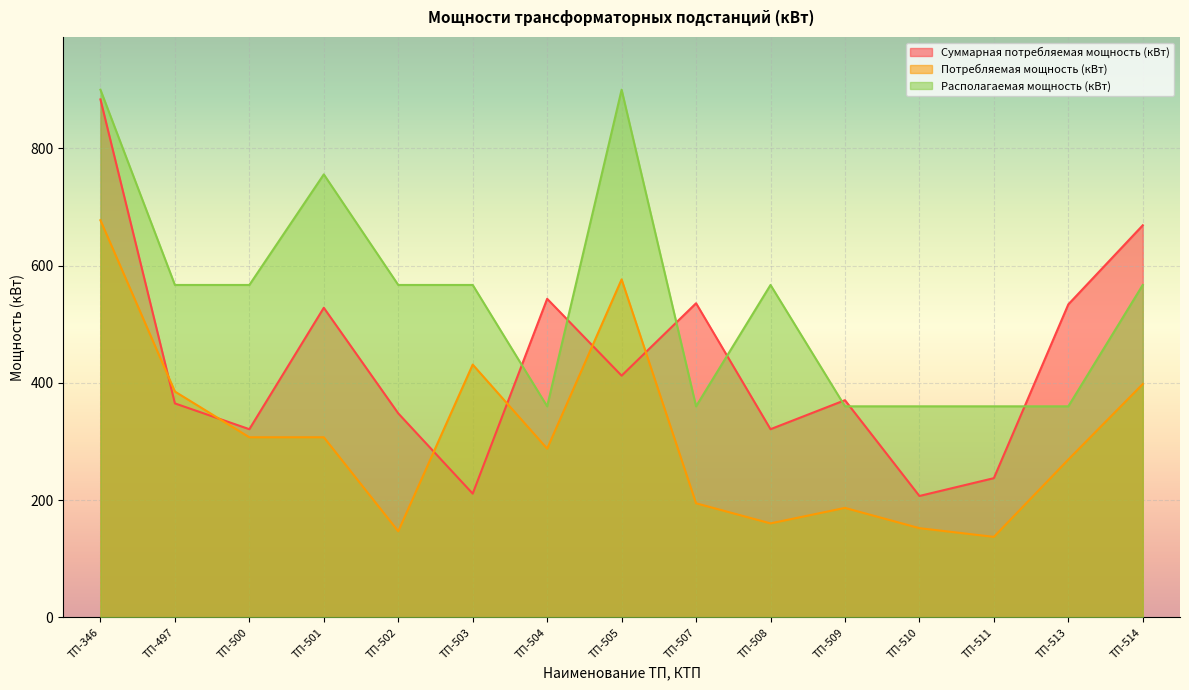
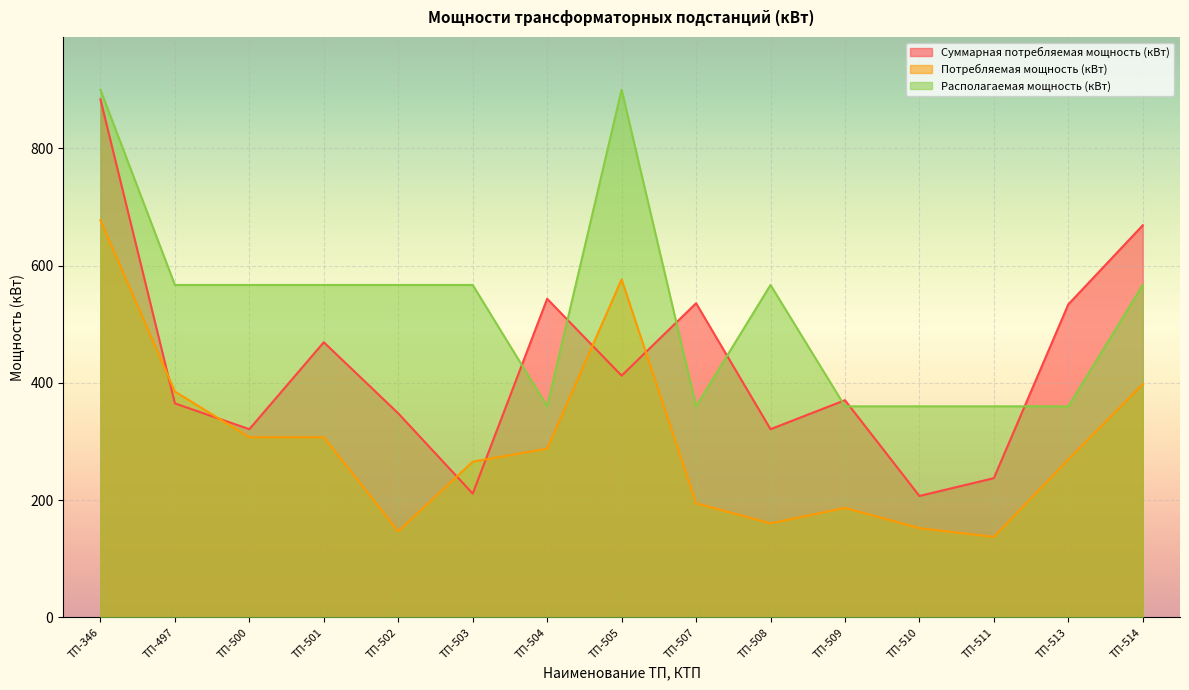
  {
    "Суммарная потребляемая мощность (кВт)": {
      "ТП-346": 880,
      "ТП-497": 370,
      "ТП-500": 320,
-     "ТП-501": 530,
+     "ТП-501": 470,
      "ТП-502": 350,
      "ТП-503": 210,
      "ТП-504": 540,
      "ТП-505": 410,
      "ТП-507": 540,
      "ТП-508": 320,
      "ТП-509": 370,
      "ТП-510": 210,
      "ТП-511": 240,
      "ТП-513": 530,
      "ТП-514": 670
    },
    "Потребляемая мощность (кВт)": {
      "ТП-346": 680,
      "ТП-497": 390,
      "ТП-500": 310,
      "ТП-501": 310,
      "ТП-502": 150,
-     "ТП-503": 430,
+     "ТП-503": 270,
      "ТП-504": 290,
      "ТП-505": 580,
      "ТП-507": 190,
      "ТП-508": 160,
      "ТП-509": 190,
      "ТП-510": 150,
      "ТП-511": 140,
      "ТП-513": 270,
      "ТП-514": 400
    },
    "Располагаемая мощность (кВт)": {
      "ТП-346": 900,
      "ТП-497": 570,
      "ТП-500": 570,
-     "ТП-501": 760,
+     "ТП-501": 570,
      "ТП-502": 570,
      "ТП-503": 570,
      "ТП-504": 360,
      "ТП-505": 900,
      "ТП-507": 360,
      "ТП-508": 570,
      "ТП-509": 360,
      "ТП-510": 360,
      "ТП-511": 360,
      "ТП-513": 360,
      "ТП-514": 570
    }
  }
